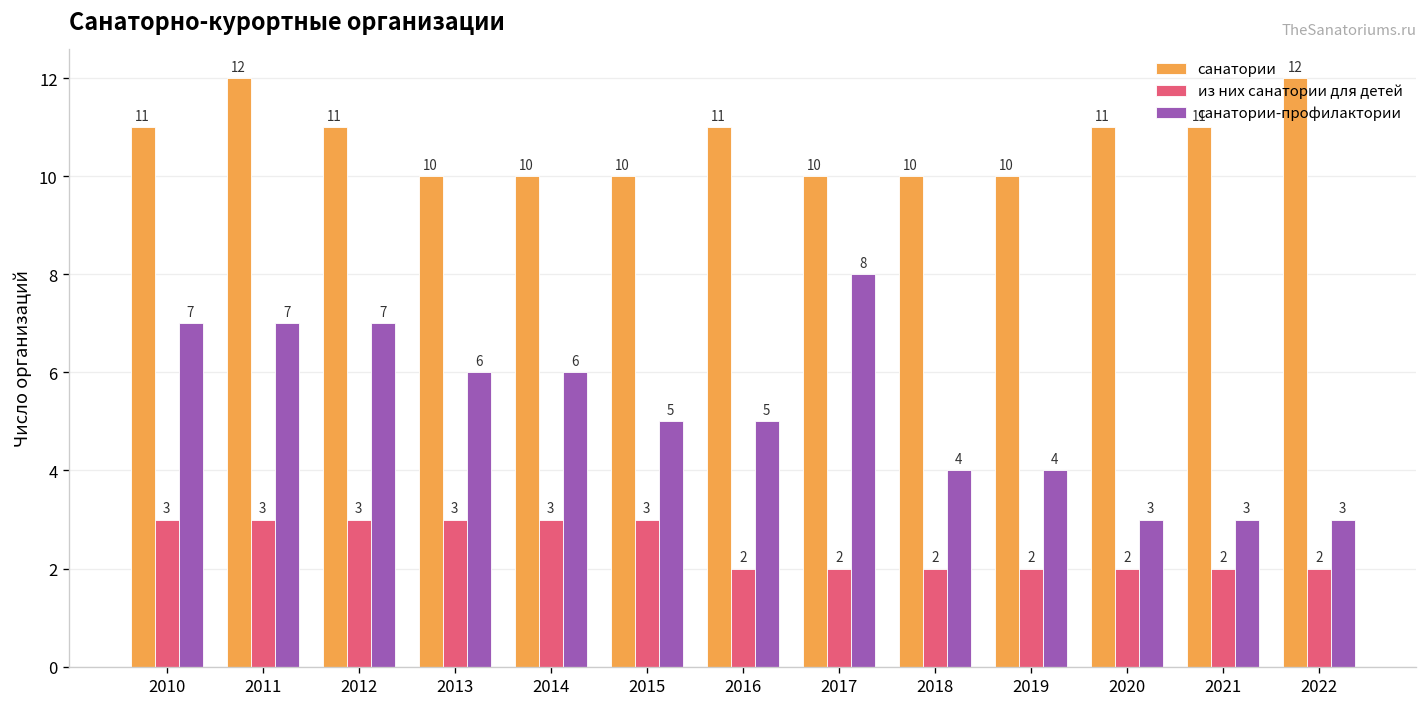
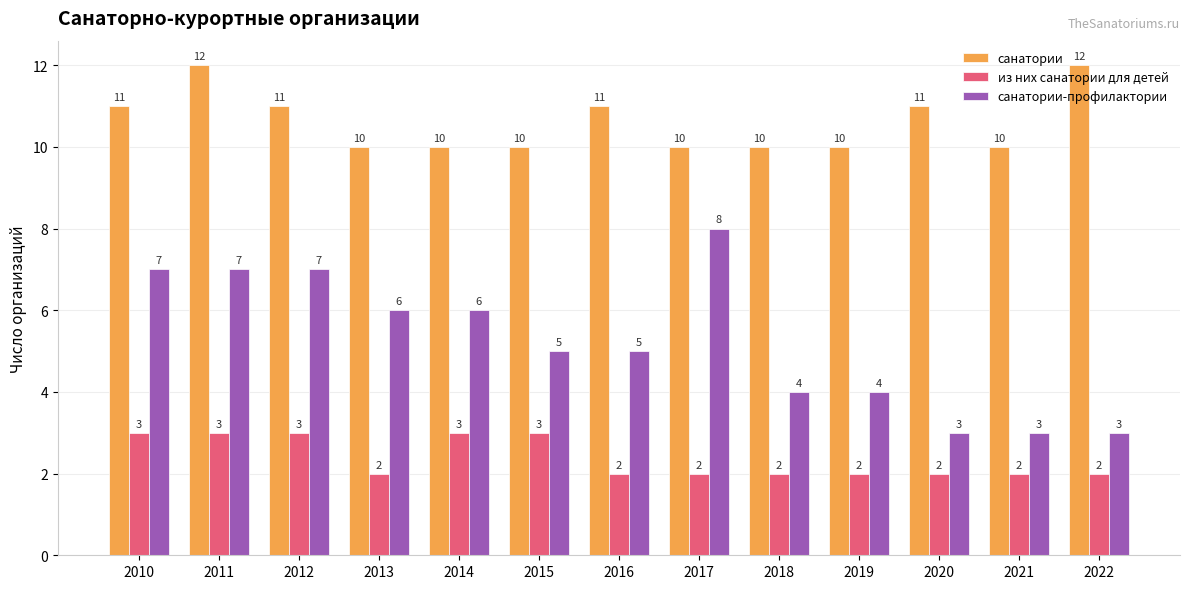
  {
    "санатории": {
      "2010": 11,
      "2011": 12,
      "2012": 11,
      "2013": 10,
      "2014": 10,
      "2015": 10,
      "2016": 11,
      "2017": 10,
      "2018": 10,
      "2019": 10,
      "2020": 11,
-     "2021": 11,
+     "2021": 10,
      "2022": 12
    },
    "из них санатории для детей": {
      "2010": 3,
      "2011": 3,
      "2012": 3,
-     "2013": 3,
+     "2013": 2,
      "2014": 3,
      "2015": 3,
      "2016": 2,
      "2017": 2,
      "2018": 2,
      "2019": 2,
      "2020": 2,
      "2021": 2,
      "2022": 2
    },
    "санатории-профилактории": {
      "2010": 7,
      "2011": 7,
      "2012": 7,
      "2013": 6,
      "2014": 6,
      "2015": 5,
      "2016": 5,
      "2017": 8,
      "2018": 4,
      "2019": 4,
      "2020": 3,
      "2021": 3,
      "2022": 3
    }
  }
